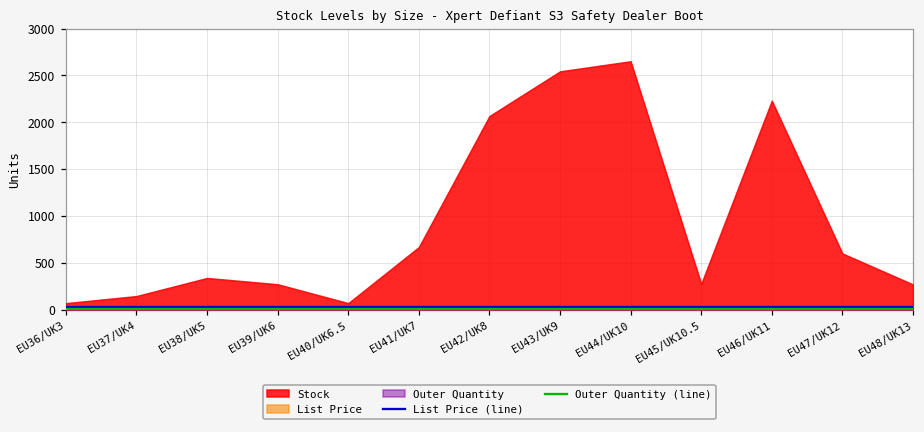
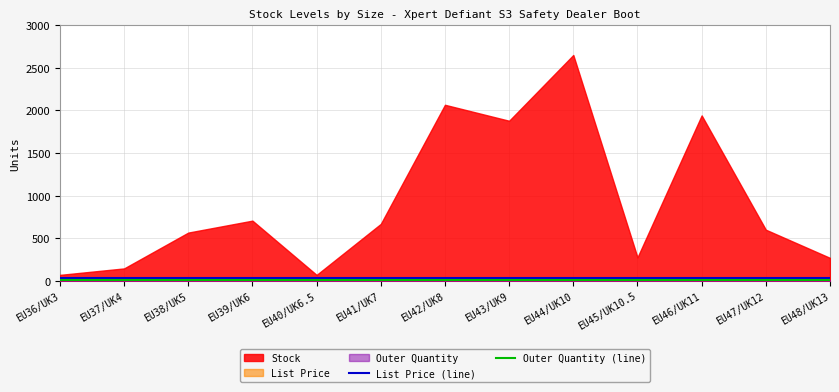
  {
    "Stock": {
      "EU36/UK3": 100,
      "EU37/UK4": 100,
-     "EU38/UK5": 300,
-     "EU39/UK6": 300,
+     "EU38/UK5": 600,
+     "EU39/UK6": 700,
      "EU40/UK6.5": 100,
      "EU41/UK7": 700,
      "EU42/UK8": 2100,
-     "EU43/UK9": 2500,
+     "EU43/UK9": 1900,
      "EU44/UK10": 2700,
      "EU45/UK10.5": 300,
-     "EU46/UK11": 2200,
+     "EU46/UK11": 1900,
      "EU47/UK12": 600,
      "EU48/UK13": 300
    }
  }
